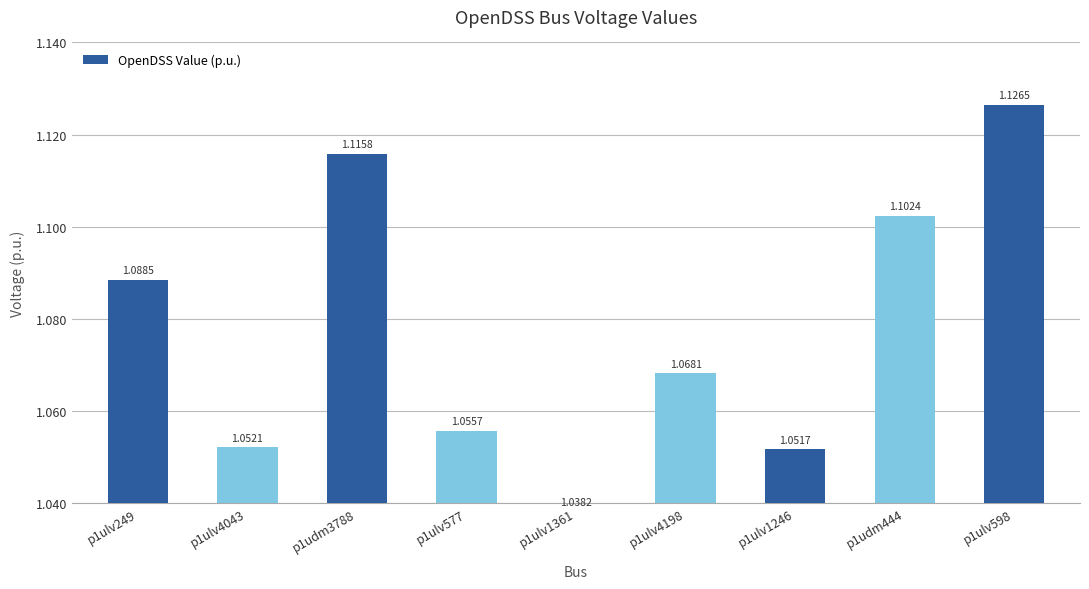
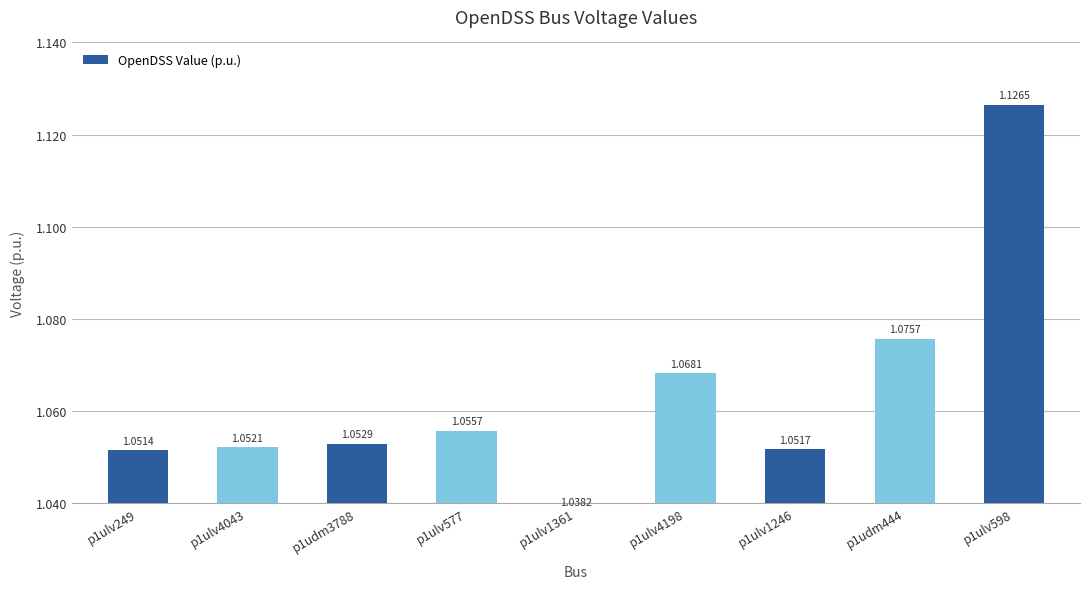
  {
-   "p1ulv249": 1.0885,
+   "p1ulv249": 1.0514,
    "p1ulv4043": 1.0521,
-   "p1udm3788": 1.1158,
+   "p1udm3788": 1.0529,
    "p1ulv577": 1.0557,
    "p1ulv4198": 1.0681,
    "p1ulv1246": 1.0517,
-   "p1udm444": 1.1024,
+   "p1udm444": 1.0757,
    "p1ulv598": 1.1265
  }
